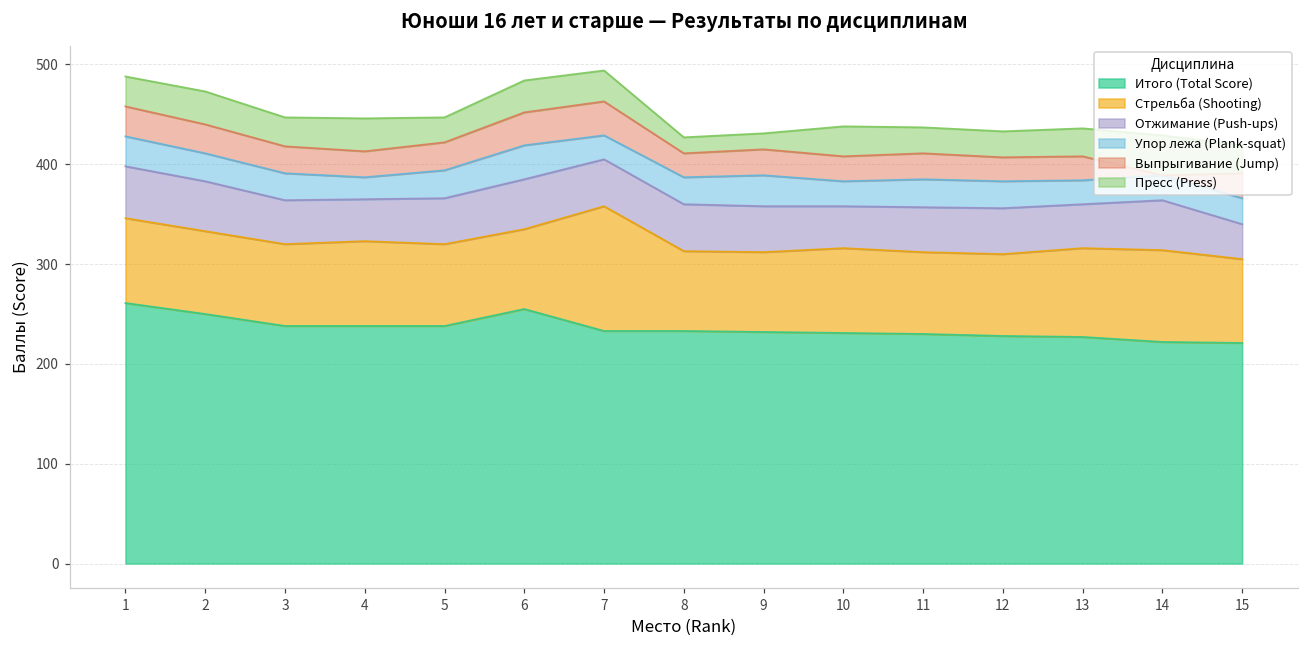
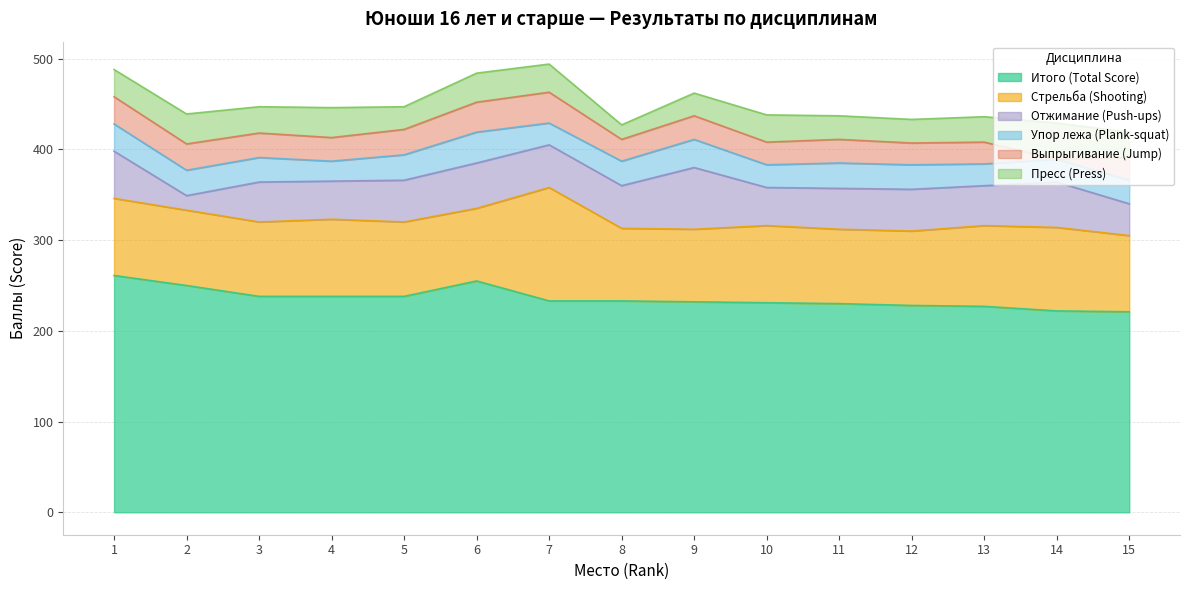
  {
    "Итого (Total Score)": {
      "1": 260,
      "2": 250,
      "3": 240,
      "4": 240,
      "5": 240,
      "6": 260,
      "7": 230,
      "8": 230,
      "9": 230,
      "10": 230,
      "11": 230,
      "12": 230,
      "13": 230,
      "14": 220,
      "15": 220
    },
    "Стрельба (Shooting)": {
      "1": 90,
      "2": 80,
      "3": 80,
      "4": 90,
      "5": 80,
      "6": 80,
      "7": 130,
      "8": 80,
      "9": 80,
      "10": 90,
      "11": 80,
      "12": 80,
      "13": 90,
      "14": 90,
      "15": 80
    },
    "Отжимание (Push-ups)": {
      "1": 50,
-     "2": 50,
+     "2": 20,
      "3": 40,
      "4": 40,
      "5": 50,
      "6": 50,
      "7": 50,
      "8": 50,
-     "9": 50,
+     "9": 70,
      "10": 40,
      "11": 50,
      "12": 50,
      "13": 40,
      "15": 40
    },
    "Упор лежа (Plank-squat)": {
      "1": 30,
      "2": 30,
      "3": 30,
      "4": 20,
      "5": 30,
      "6": 30,
      "7": 20,
      "8": 30,
      "9": 30,
      "10": 30,
      "11": 30,
      "12": 30,
      "13": 20
    },
    "Выпрыгивание (Jump)": {
      "1": 30,
      "2": 30,
      "3": 30,
      "4": 30,
      "5": 30,
      "6": 30,
      "7": 30,
      "8": 20,
      "9": 30,
      "10": 30,
      "11": 30,
      "12": 20,
      "13": 20
    },
    "Пресс (Press)": {
      "1": 30,
      "2": 30,
      "3": 30,
      "4": 30,
      "5": 30,
      "6": 30,
      "7": 30,
      "8": 20,
-     "9": 20,
+     "9": 30,
      "10": 30,
      "11": 30,
      "12": 30,
      "13": 30
    }
  }
